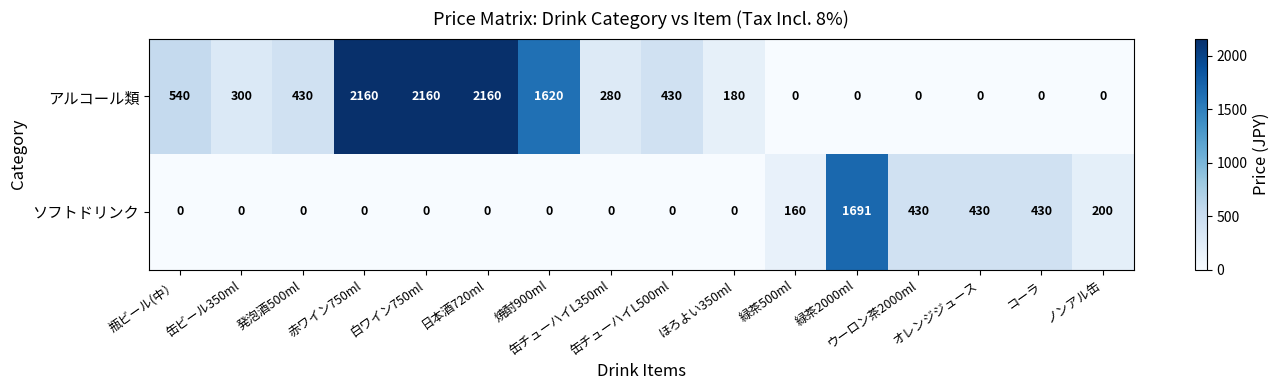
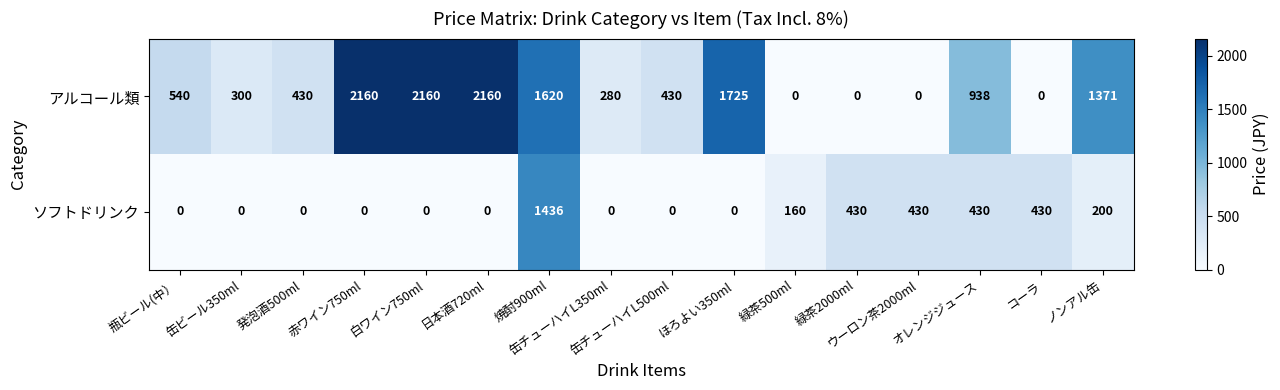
  {
    "アルコール類": {
      "瓶ビール(中）": 540,
      "缶ビール350ml": 300,
      "発泡酒500ml": 430,
      "赤ワイン750ml": 2160,
      "白ワイン750ml": 2160,
      "日本酒720ml": 2160,
      "焼酎900ml": 1620,
      "缶チューハイL350ml": 280,
      "缶チューハイL500ml": 430,
-     "ほろよい350ml": 180,
+     "ほろよい350ml": 1725,
      "緑茶500ml": 0,
      "緑茶2000ml": 0,
      "ウーロン茶2000ml": 0,
-     "オレンジジュース": 0,
+     "オレンジジュース": 938,
      "コーラ": 0,
-     "ノンアル缶": 0
+     "ノンアル缶": 1371
    },
    "ソフトドリンク": {
      "瓶ビール(中）": 0,
      "缶ビール350ml": 0,
      "発泡酒500ml": 0,
      "赤ワイン750ml": 0,
      "白ワイン750ml": 0,
      "日本酒720ml": 0,
-     "焼酎900ml": 0,
+     "焼酎900ml": 1436,
      "缶チューハイL350ml": 0,
      "缶チューハイL500ml": 0,
      "ほろよい350ml": 0,
      "緑茶500ml": 160,
-     "緑茶2000ml": 1691,
+     "緑茶2000ml": 430,
      "ウーロン茶2000ml": 430,
      "オレンジジュース": 430,
      "コーラ": 430,
      "ノンアル缶": 200
    }
  }
